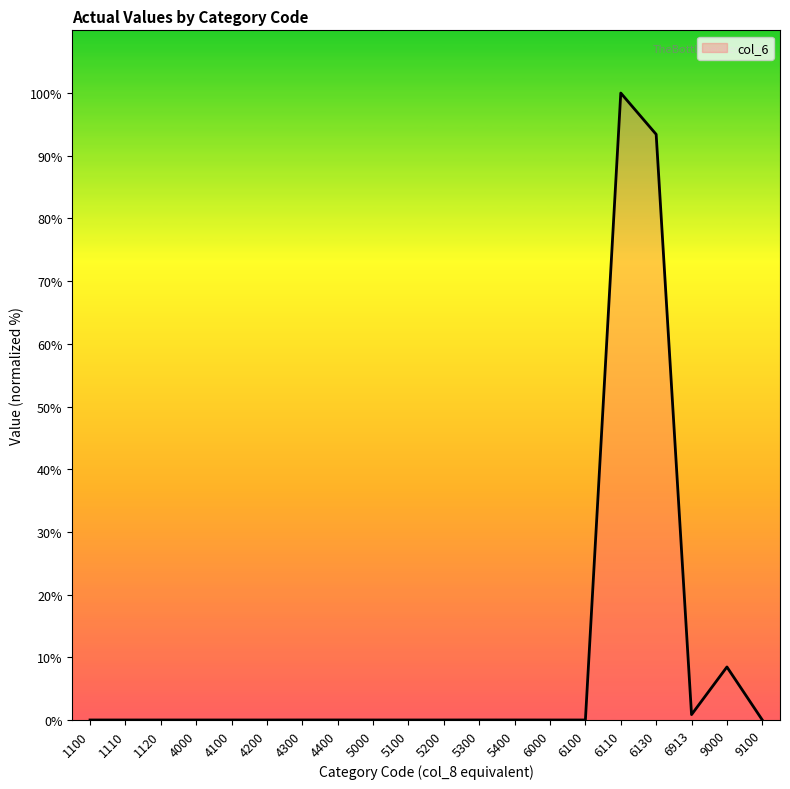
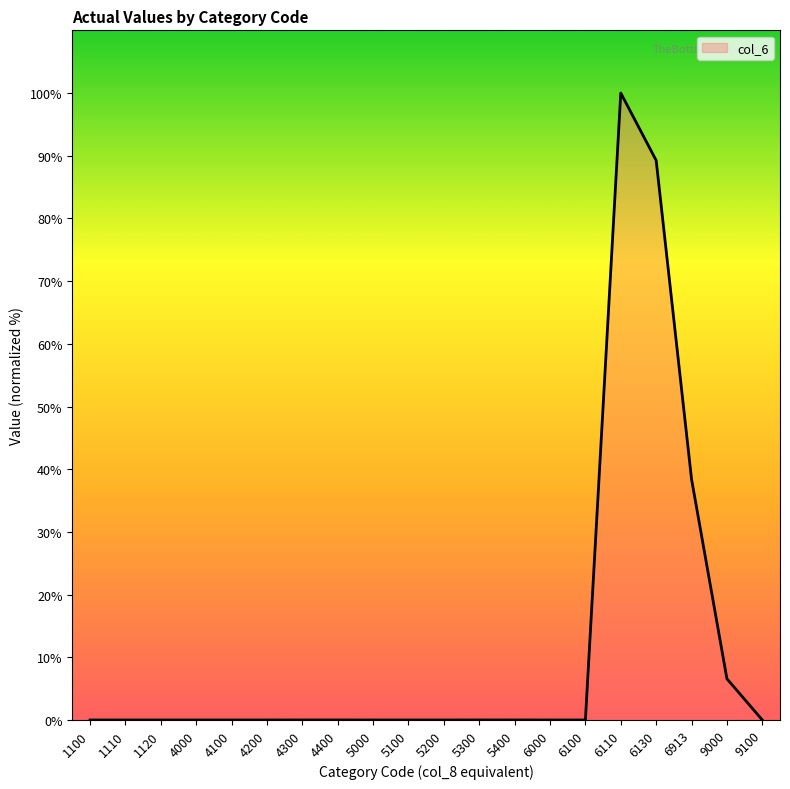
  {
    "1100": "0%",
    "1110": "0%",
    "1120": "0%",
    "4000": "0%",
    "4100": "0%",
    "4200": "0%",
    "4300": "0%",
    "4400": "0%",
    "5000": "0%",
    "5100": "0%",
    "5200": "0%",
    "5300": "0%",
    "5400": "0%",
    "6000": "0%",
    "6100": "0%",
    "6110": "100%",
-   "6130": "93%",
-   "6913": "1%",
-   "9000": "8%",
+   "6130": "89%",
+   "6913": "38%",
+   "9000": "7%",
    "9100": "0%"
  }
